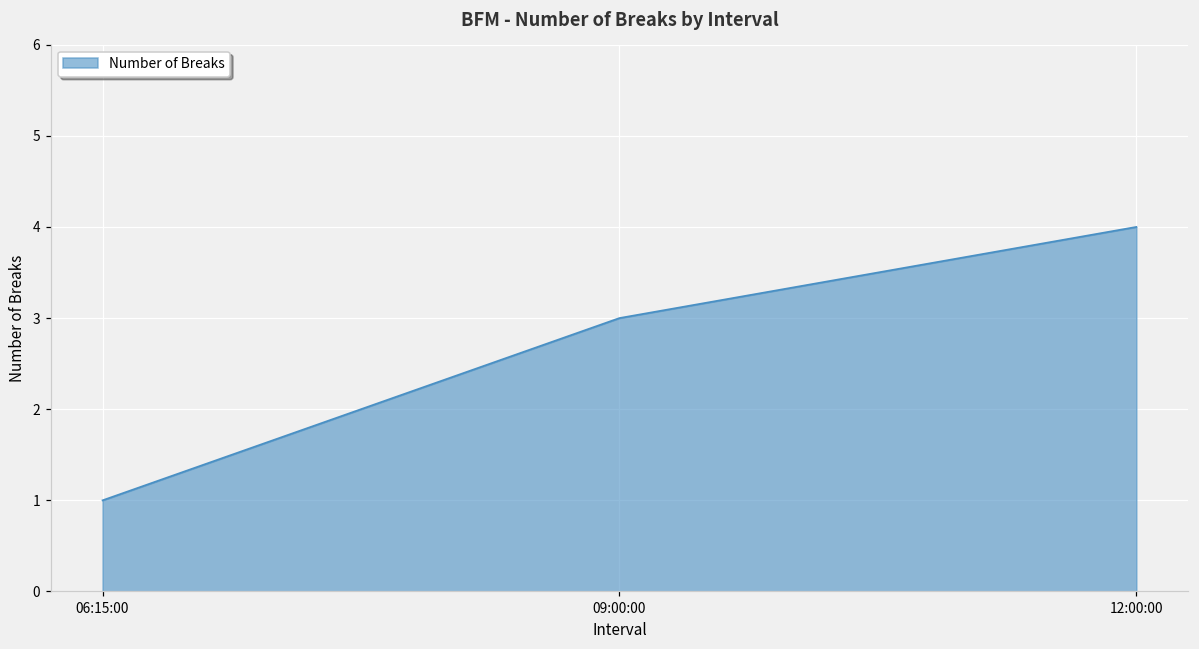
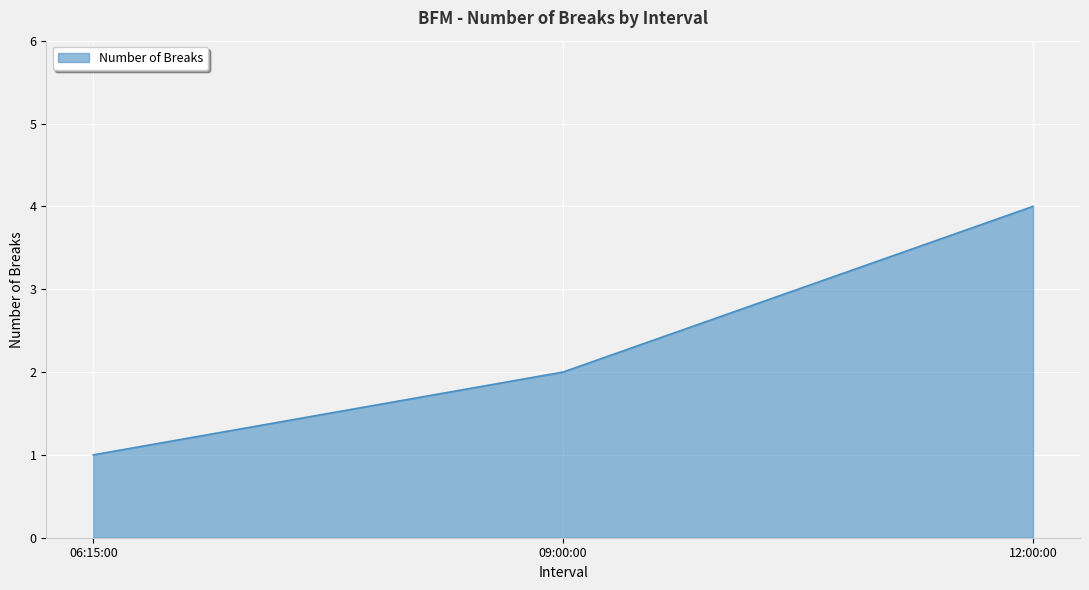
  {
    "06:15:00": 1,
-   "09:00:00": 3,
+   "09:00:00": 2,
    "12:00:00": 4
  }
